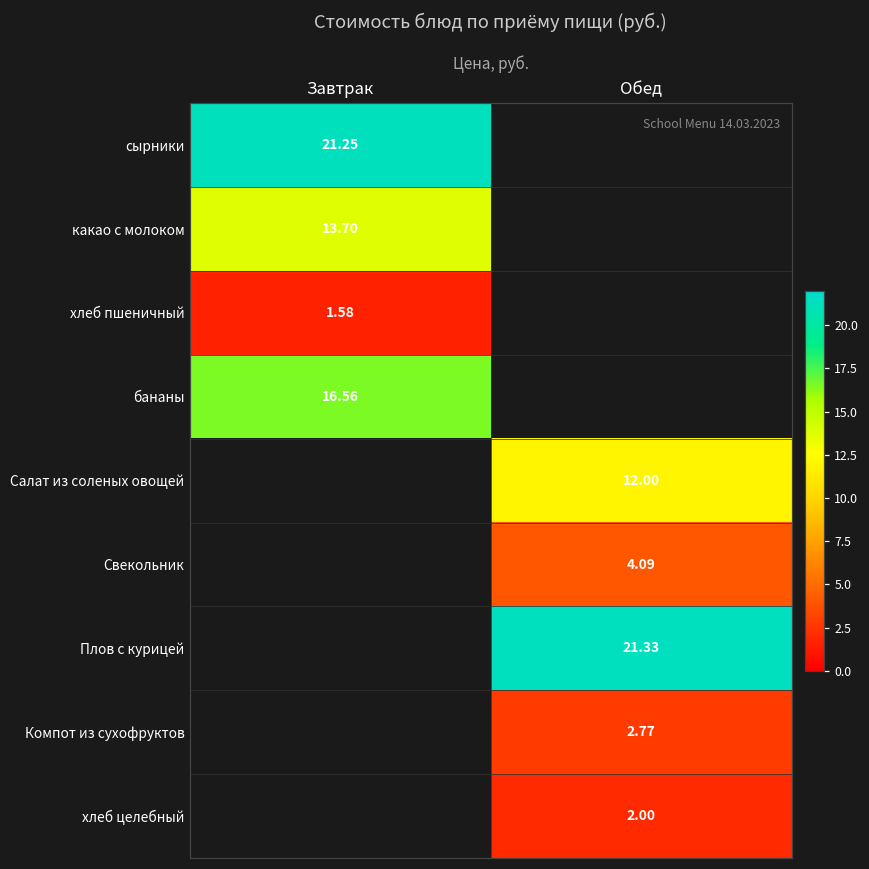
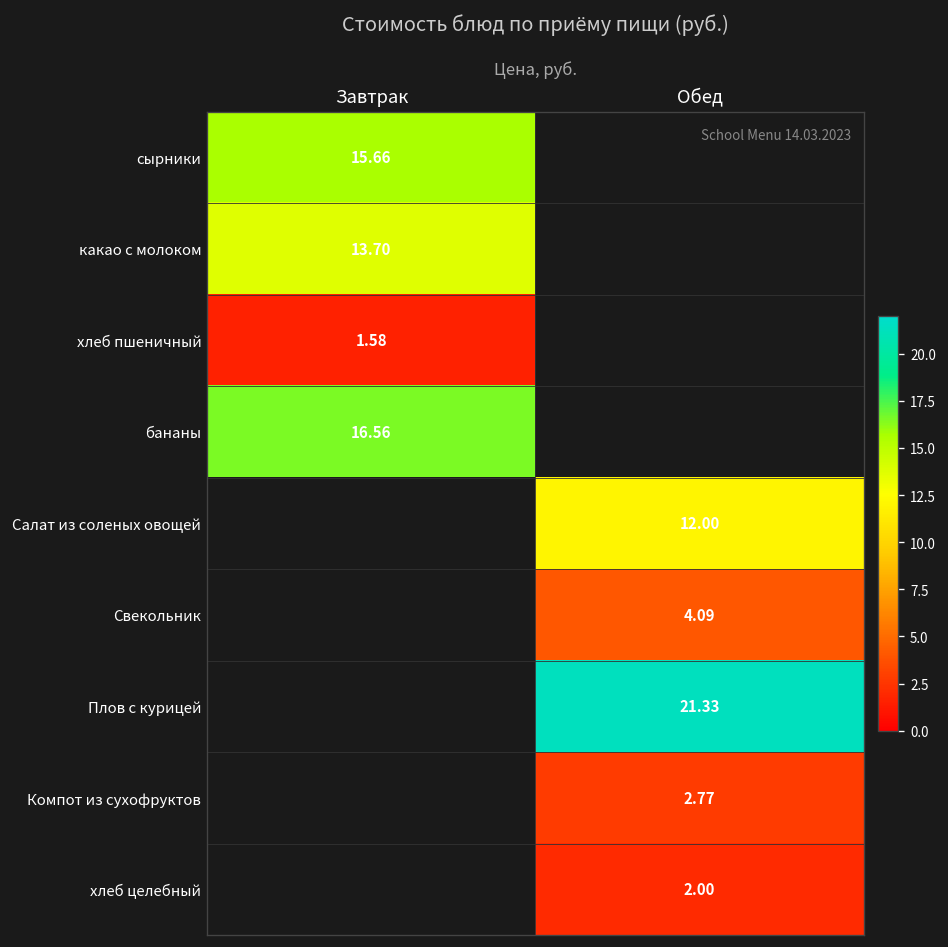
  {
    "сырники": {
-     "Завтрак": 21.25
+     "Завтрак": 15.66
    },
    "какао с молоком": {
      "Завтрак": 13.70
    },
    "хлеб пшеничный": {
      "Завтрак": 1.58
    },
    "бананы": {
      "Завтрак": 16.56
    },
    "Салат из соленых овощей": {
      "Обед": 12.00
    },
    "Свекольник": {
      "Обед": 4.09
    },
    "Плов с курицей": {
      "Обед": 21.33
    },
    "Компот из сухофруктов": {
      "Обед": 2.77
    },
    "хлеб целебный": {
      "Обед": 2.00
    }
  }
